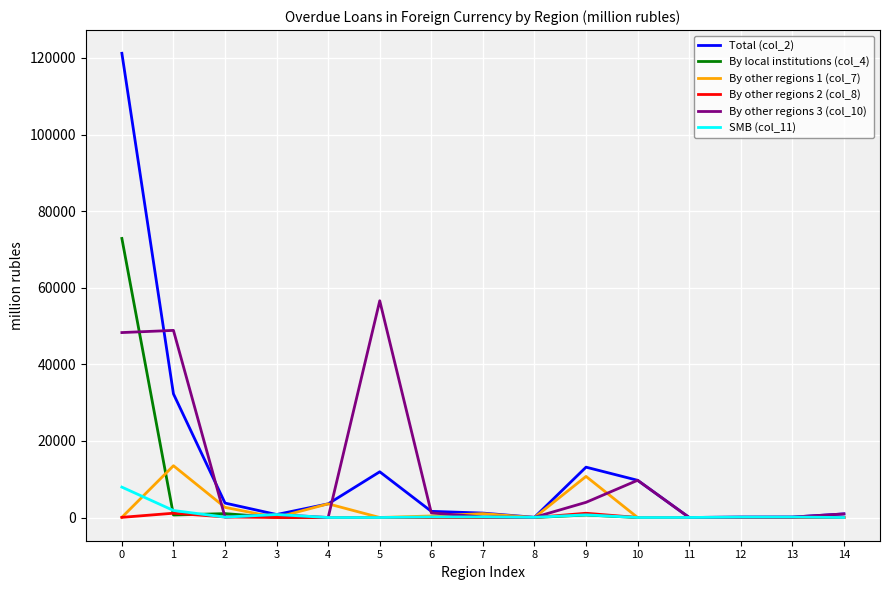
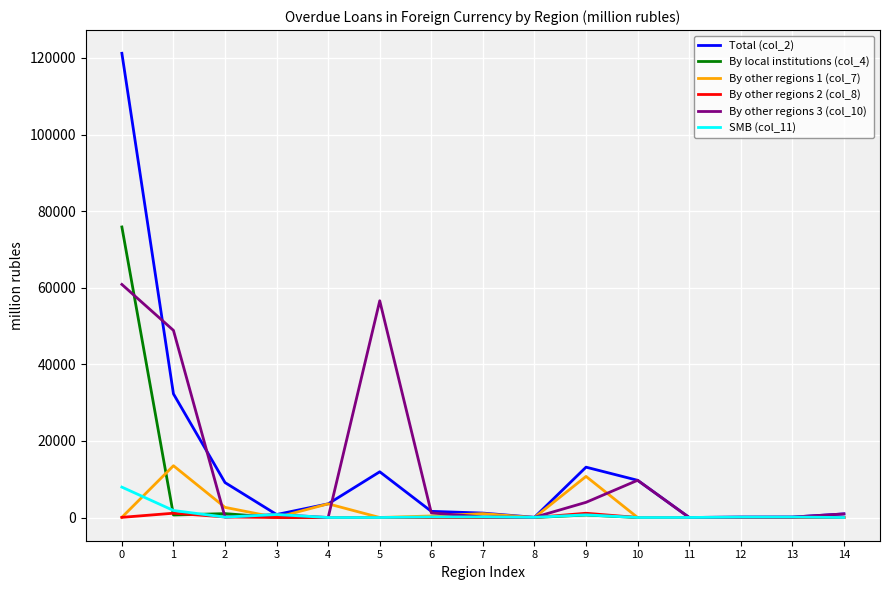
  {
    "Total (col_2)": {
      "0": 121000,
      "1": 32000,
-     "2": 4000,
+     "2": 9000,
      "5": 12000,
      "9": 13000
    },
    "By local institutions (col_4)": {
-     "0": 73000,
+     "0": 76000,
      "2": 1000
    },
    "By other regions 1 (col_7)": {
      "1": 14000,
      "2": 3000,
      "9": 11000
    },
    "By other regions 3 (col_10)": {
-     "0": 48000,
+     "0": 61000,
      "1": 49000,
      "5": 57000,
      "9": 4000
    },
    "SMB (col_11)": {
      "0": 8000,
      "1": 2000
    }
  }
